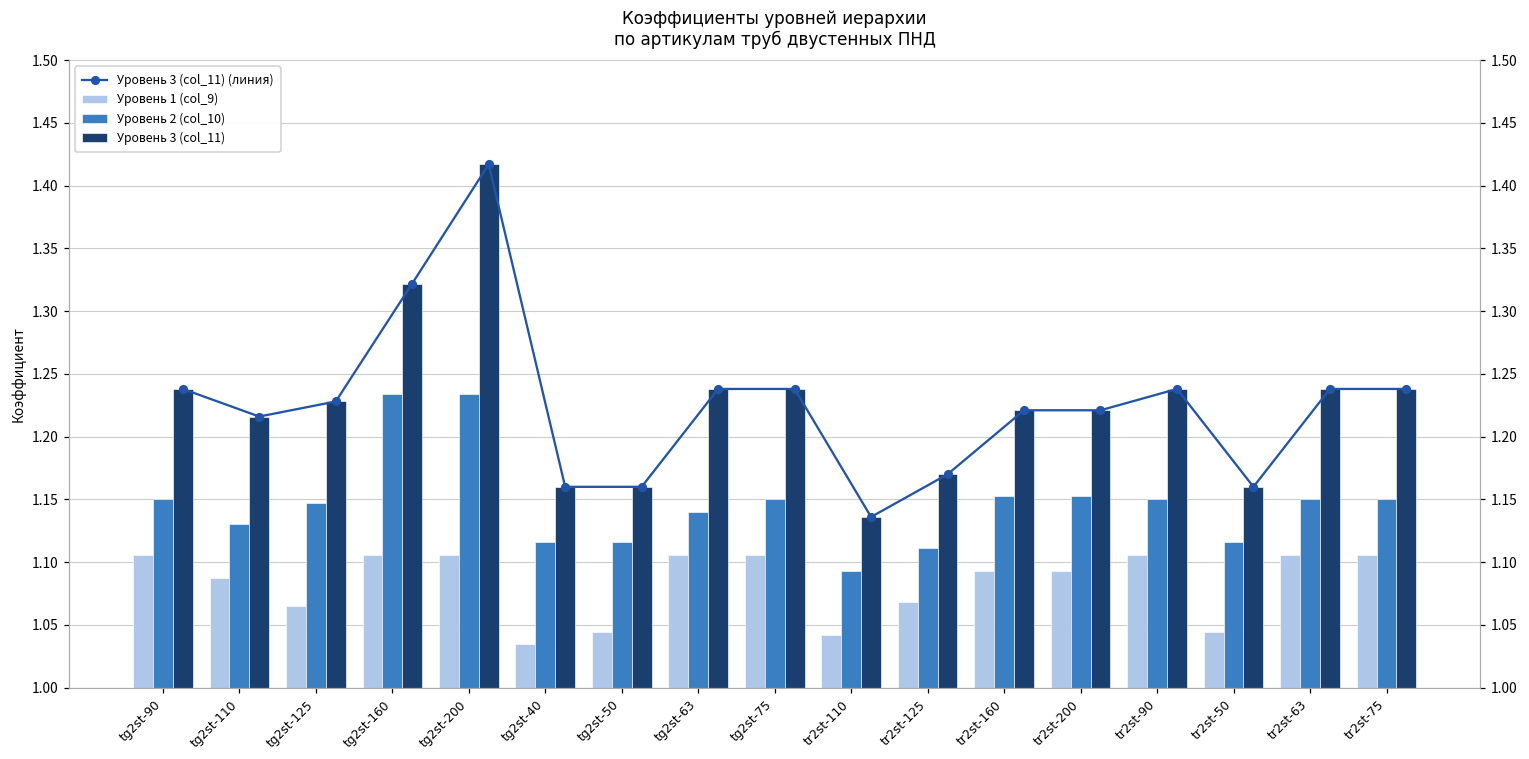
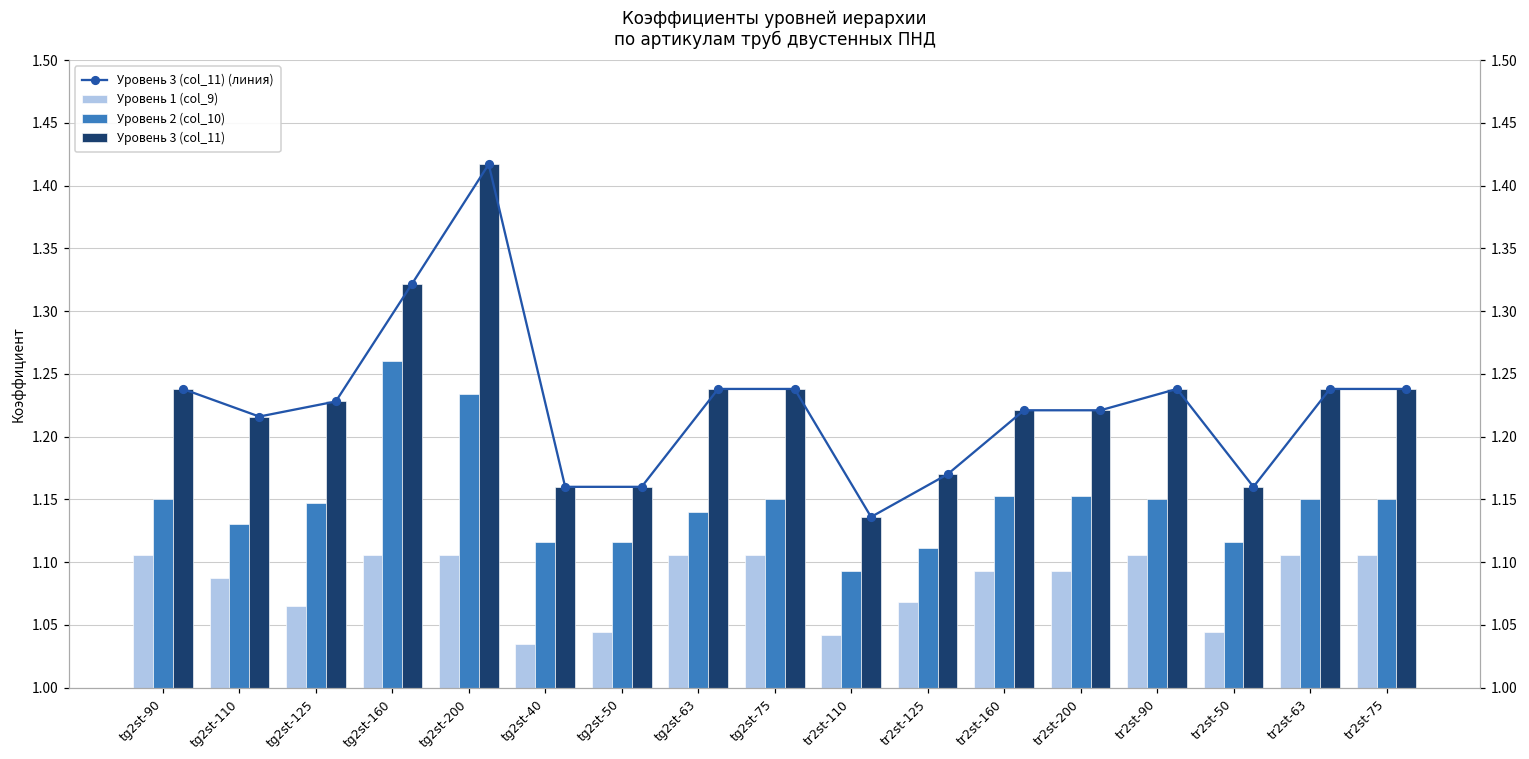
  {
    "Уровень 1 (col_9)": {
      "tg2st-90": 1.106,
      "tg2st-110": 1.087,
      "tg2st-125": 1.065,
      "tg2st-160": 1.106,
      "tg2st-200": 1.106,
      "tg2st-40": 1.035,
      "tg2st-50": 1.044,
      "tg2st-63": 1.106,
      "tg2st-75": 1.106,
      "tr2st-110": 1.042,
      "tr2st-125": 1.068,
      "tr2st-160": 1.093,
      "tr2st-200": 1.093,
      "tr2st-90": 1.106,
      "tr2st-50": 1.044,
      "tr2st-63": 1.106,
      "tr2st-75": 1.106
    },
    "Уровень 2 (col_10)": {
      "tg2st-90": 1.150,
      "tg2st-110": 1.130,
      "tg2st-125": 1.147,
-     "tg2st-160": 1.234,
+     "tg2st-160": 1.260,
      "tg2st-200": 1.234,
      "tg2st-40": 1.116,
      "tg2st-50": 1.116,
      "tg2st-63": 1.140,
      "tg2st-75": 1.150,
      "tr2st-110": 1.093,
      "tr2st-125": 1.111,
      "tr2st-160": 1.153,
      "tr2st-200": 1.153,
      "tr2st-90": 1.150,
      "tr2st-50": 1.116,
      "tr2st-63": 1.150,
      "tr2st-75": 1.150
    },
    "Уровень 3 (col_11)": {
      "tg2st-90": 1.238,
      "tg2st-110": 1.216,
      "tg2st-125": 1.228,
      "tg2st-160": 1.322,
      "tg2st-200": 1.417,
      "tg2st-40": 1.160,
      "tg2st-50": 1.160,
      "tg2st-63": 1.238,
      "tg2st-75": 1.238,
      "tr2st-110": 1.136,
      "tr2st-125": 1.170,
      "tr2st-160": 1.221,
      "tr2st-200": 1.221,
      "tr2st-90": 1.238,
      "tr2st-50": 1.160,
      "tr2st-63": 1.238,
      "tr2st-75": 1.238
    }
  }
